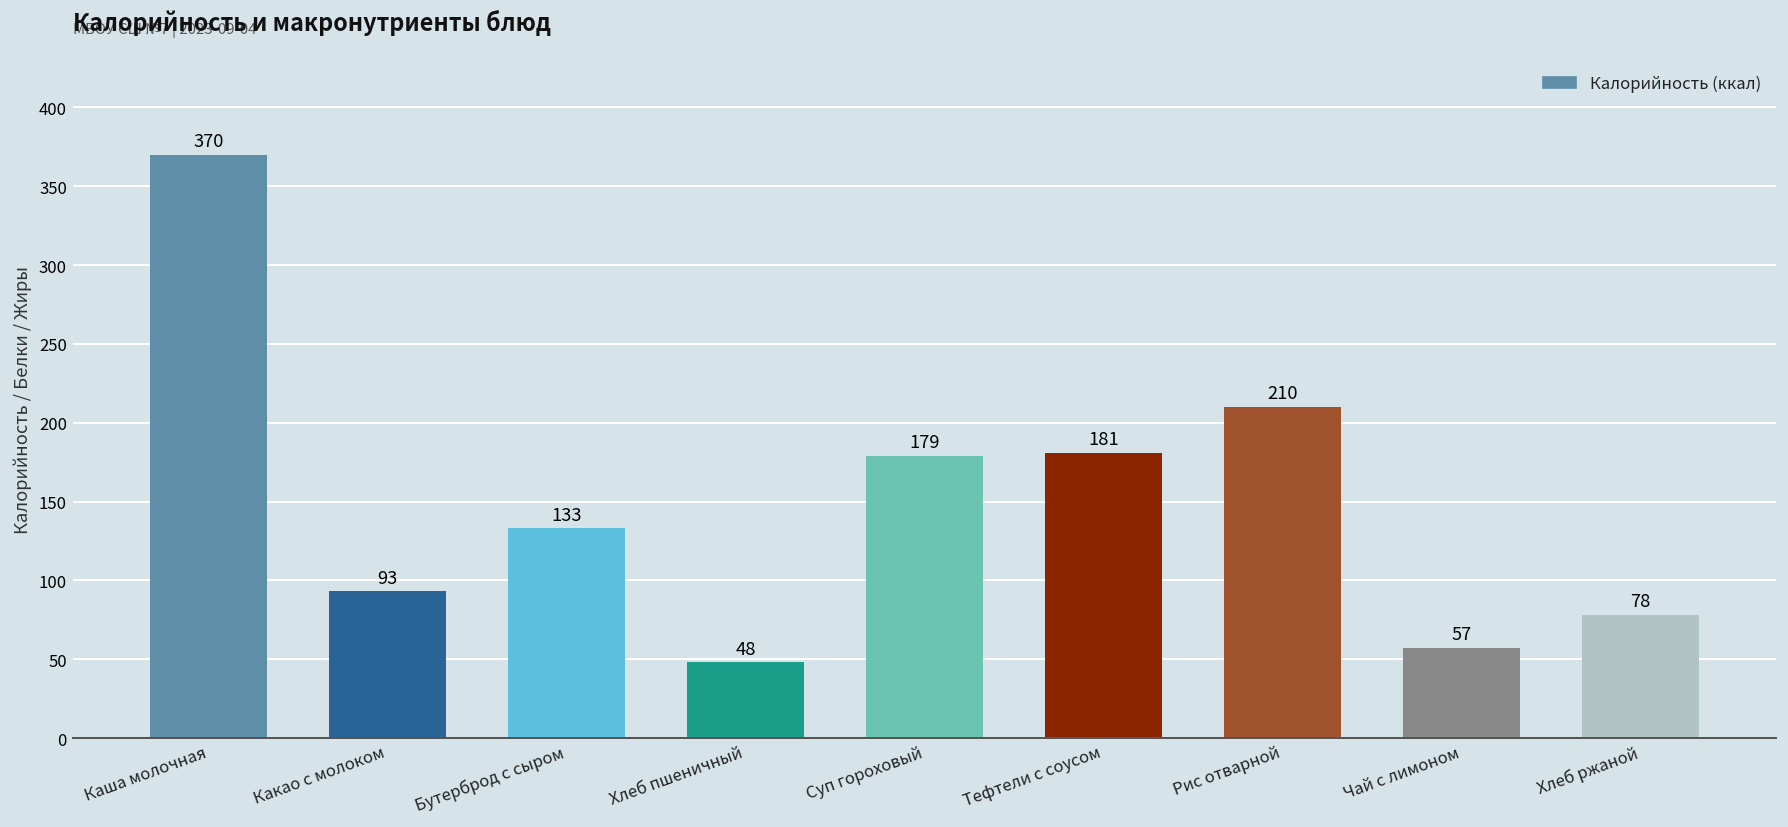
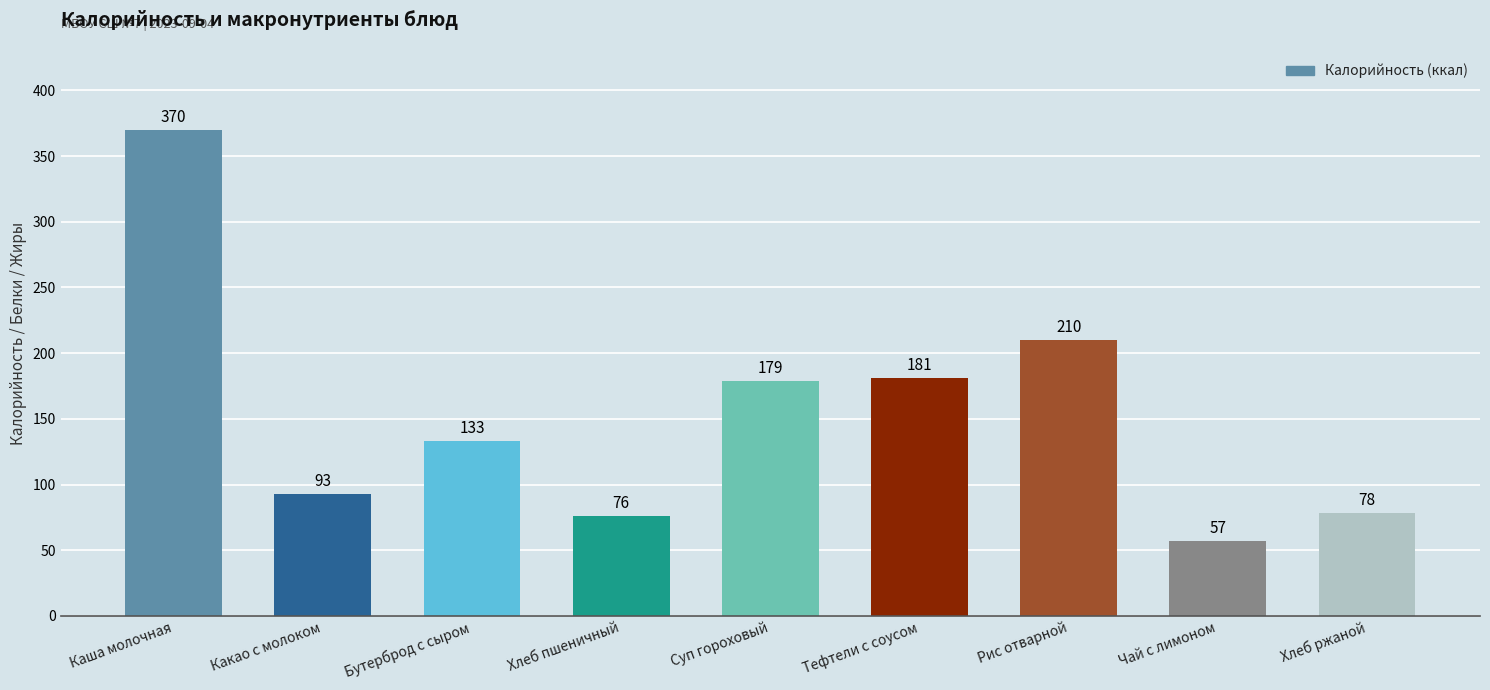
  {
    "Каша молочная": 370,
    "Какао с молоком": 93,
    "Бутерброд с сыром": 133,
-   "Хлеб пшеничный": 48,
+   "Хлеб пшеничный": 76,
    "Суп гороховый": 179,
    "Тефтели с соусом": 181,
    "Рис отварной": 210,
    "Чай с лимоном": 57,
    "Хлеб ржаной": 78
  }
